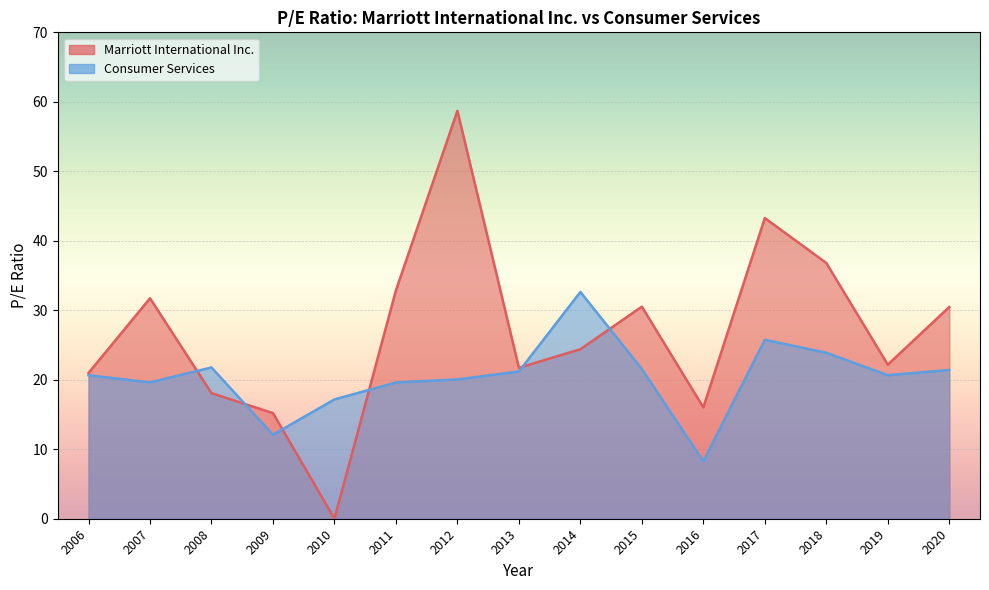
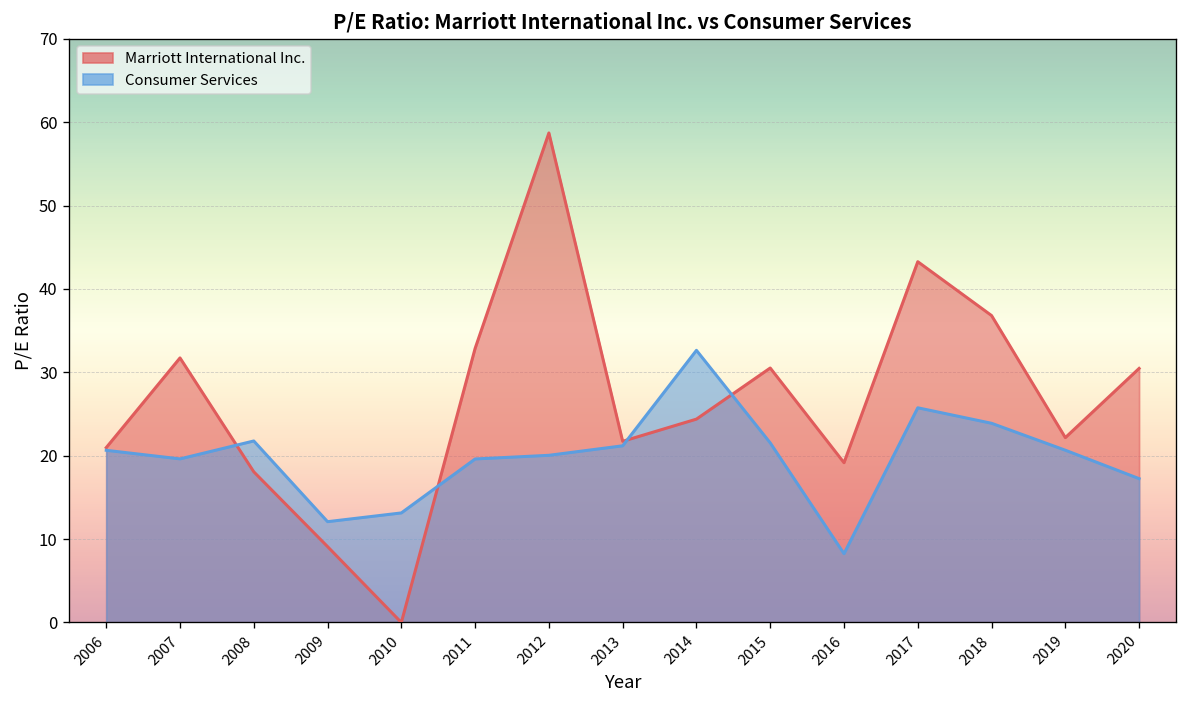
  {
    "Marriott International Inc.": {
      "2007": 32,
      "2008": 18,
-     "2009": 15,
+     "2009": 9,
      "2010": 0,
      "2011": 33,
      "2012": 59,
      "2013": 22,
      "2014": 24,
      "2015": 31,
-     "2016": 16,
+     "2016": 19,
      "2017": 43,
      "2018": 37,
      "2019": 22,
      "2020": 30
    },
    "Consumer Services": {
      "2007": 20,
      "2008": 22,
      "2009": 12,
-     "2010": 17,
+     "2010": 13,
      "2011": 20,
      "2012": 20,
      "2013": 21,
      "2014": 33,
      "2015": 22,
      "2016": 8,
      "2017": 26,
      "2018": 24,
      "2019": 21,
-     "2020": 21
+     "2020": 17
    }
  }
